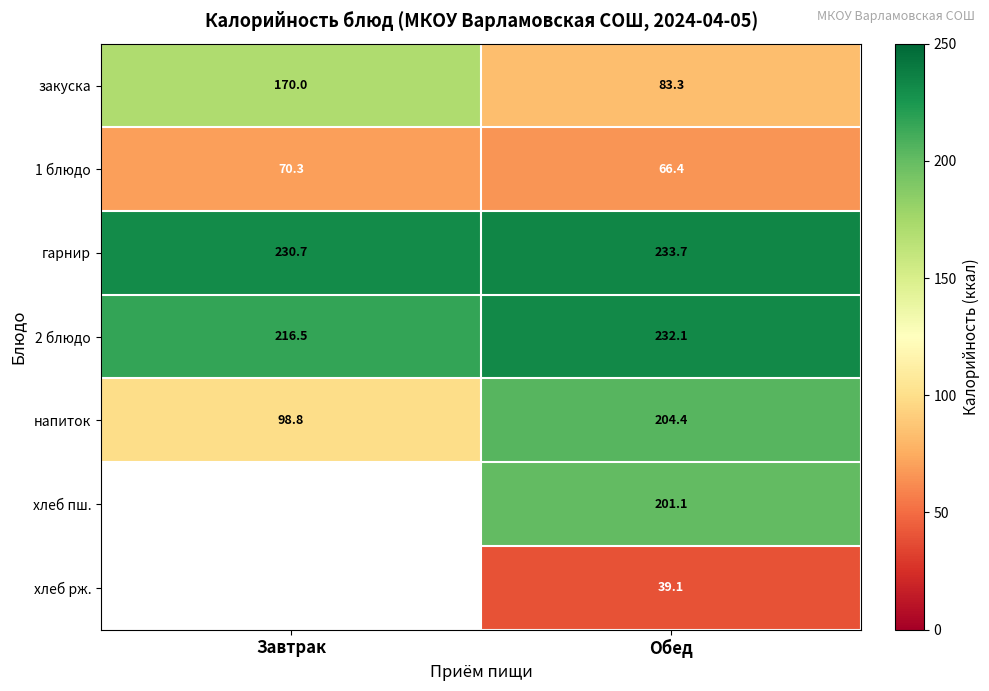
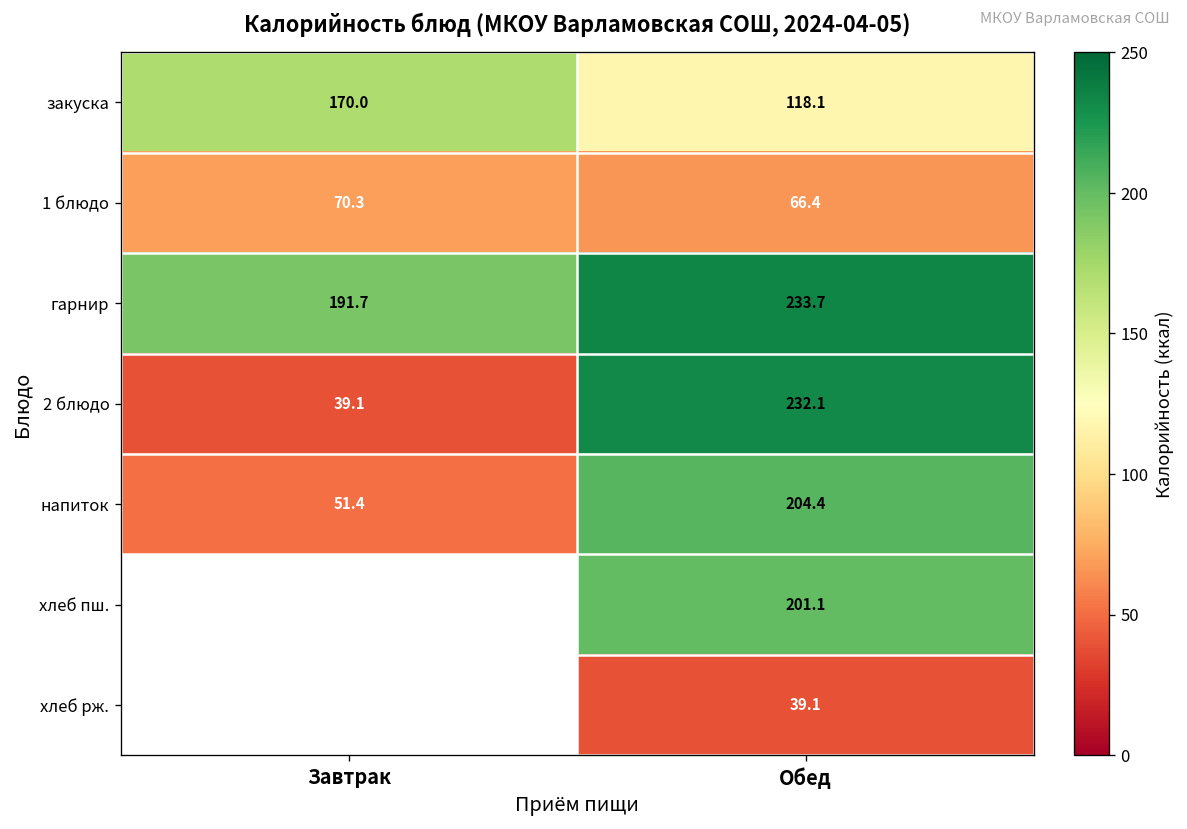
  {
    "закуска": {
      "Завтрак": 170.0,
-     "Обед": 83.3
+     "Обед": 118.1
    },
    "1 блюдо": {
      "Завтрак": 70.3,
      "Обед": 66.4
    },
    "гарнир": {
-     "Завтрак": 230.7,
+     "Завтрак": 191.7,
      "Обед": 233.7
    },
    "2 блюдо": {
-     "Завтрак": 216.5,
+     "Завтрак": 39.1,
      "Обед": 232.1
    },
    "напиток": {
-     "Завтрак": 98.8,
+     "Завтрак": 51.4,
      "Обед": 204.4
    },
    "хлеб пш.": {
      "Обед": 201.1
    },
    "хлеб рж.": {
      "Обед": 39.1
    }
  }
